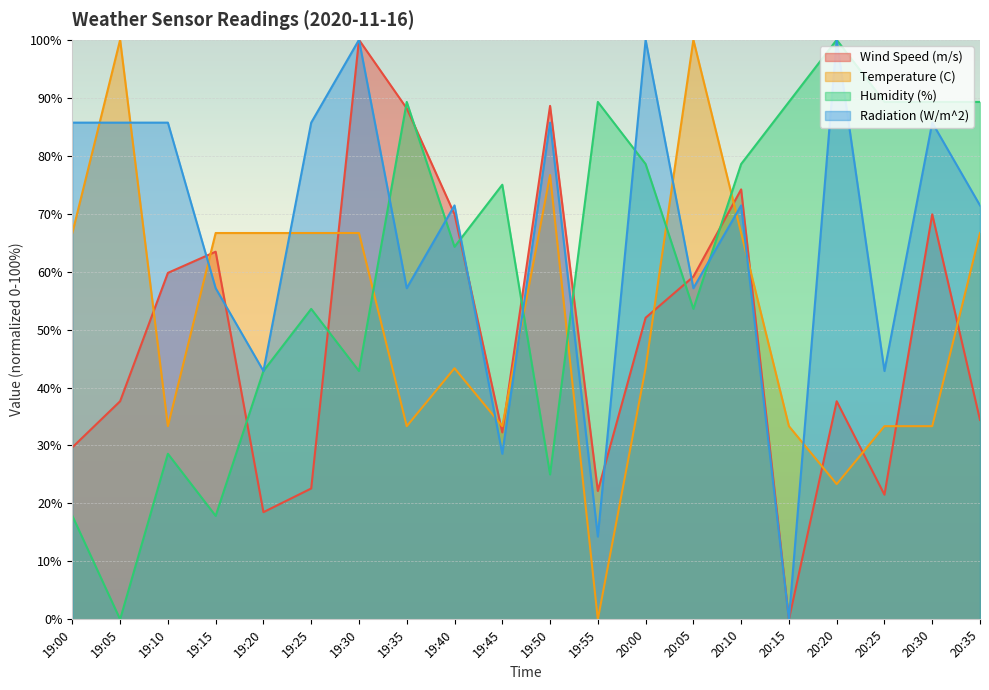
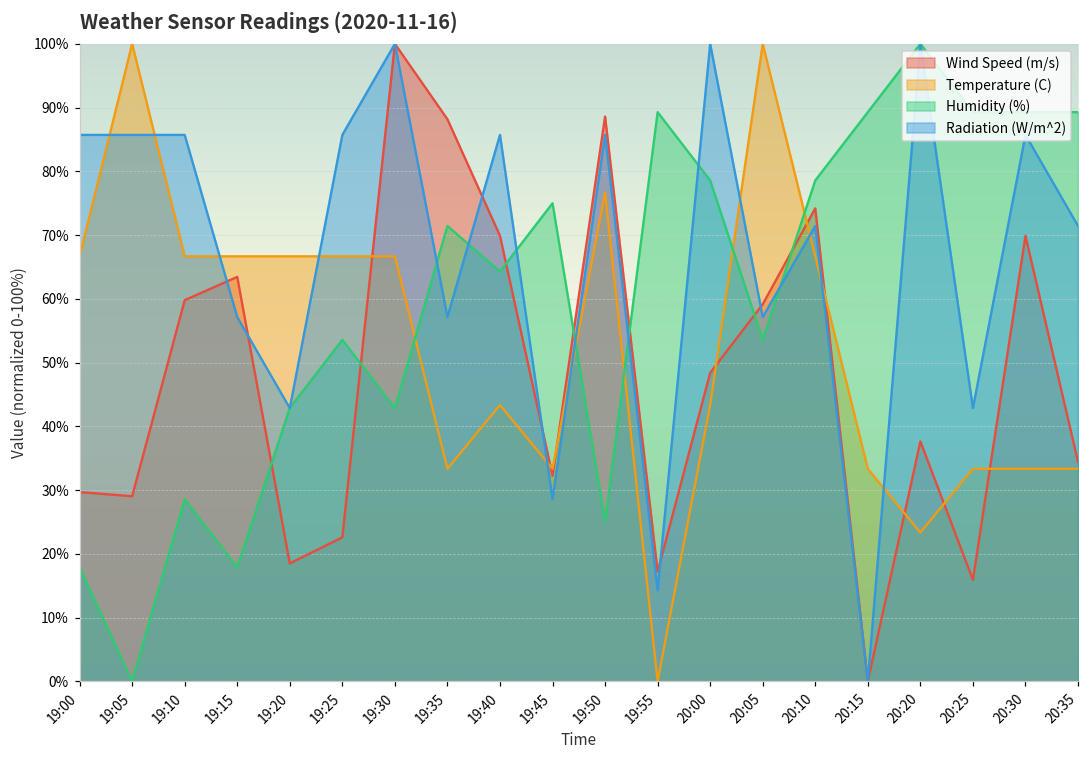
  {
    "Wind Speed (m/s)": {
      "19:00": "30%",
-     "19:05": "38%",
+     "19:05": "29%",
      "19:10": "60%",
      "19:15": "63%",
      "19:20": "18%",
      "19:25": "23%",
      "19:35": "88%",
      "19:40": "70%",
      "19:45": "32%",
      "19:50": "89%",
-     "19:55": "22%",
-     "20:00": "52%",
+     "19:55": "17%",
+     "20:00": "48%",
      "20:05": "59%",
      "20:10": "74%",
      "20:20": "38%",
-     "20:25": "22%",
+     "20:25": "16%",
      "20:30": "70%",
      "20:35": "34%"
    },
    "Temperature (C)": {
      "19:00": "67%",
      "19:05": "100%",
-     "19:10": "33%",
+     "19:10": "67%",
      "19:15": "67%",
      "19:20": "67%",
      "19:25": "67%",
      "19:30": "67%",
      "19:35": "33%",
      "19:40": "43%",
      "19:45": "33%",
      "19:50": "77%",
      "19:55": "0%",
      "20:00": "43%",
      "20:05": "100%",
      "20:10": "67%",
      "20:15": "33%",
      "20:20": "23%",
      "20:25": "33%",
      "20:30": "33%",
-     "20:35": "67%"
+     "20:35": "33%"
    },
    "Humidity (%)": {
      "19:00": "18%",
      "19:05": "0%",
      "19:10": "29%",
      "19:15": "18%",
      "19:25": "54%",
      "19:30": "43%",
-     "19:35": "89%",
+     "19:35": "71%",
      "19:40": "64%",
      "19:45": "75%",
      "19:50": "25%",
      "19:55": "89%",
      "20:00": "79%",
      "20:05": "54%",
      "20:10": "79%",
      "20:15": "89%",
      "20:35": "89%"
    },
    "Radiation (W/m^2)": {
      "19:00": "86%",
      "19:05": "86%",
      "19:10": "86%",
      "19:15": "57%",
      "19:25": "86%",
      "19:35": "57%",
-     "19:40": "71%",
+     "19:40": "86%",
      "19:45": "29%",
      "19:50": "86%",
      "19:55": "14%",
      "20:00": "100%",
      "20:05": "57%",
      "20:10": "71%",
      "20:25": "43%",
      "20:35": "71%"
    }
  }
